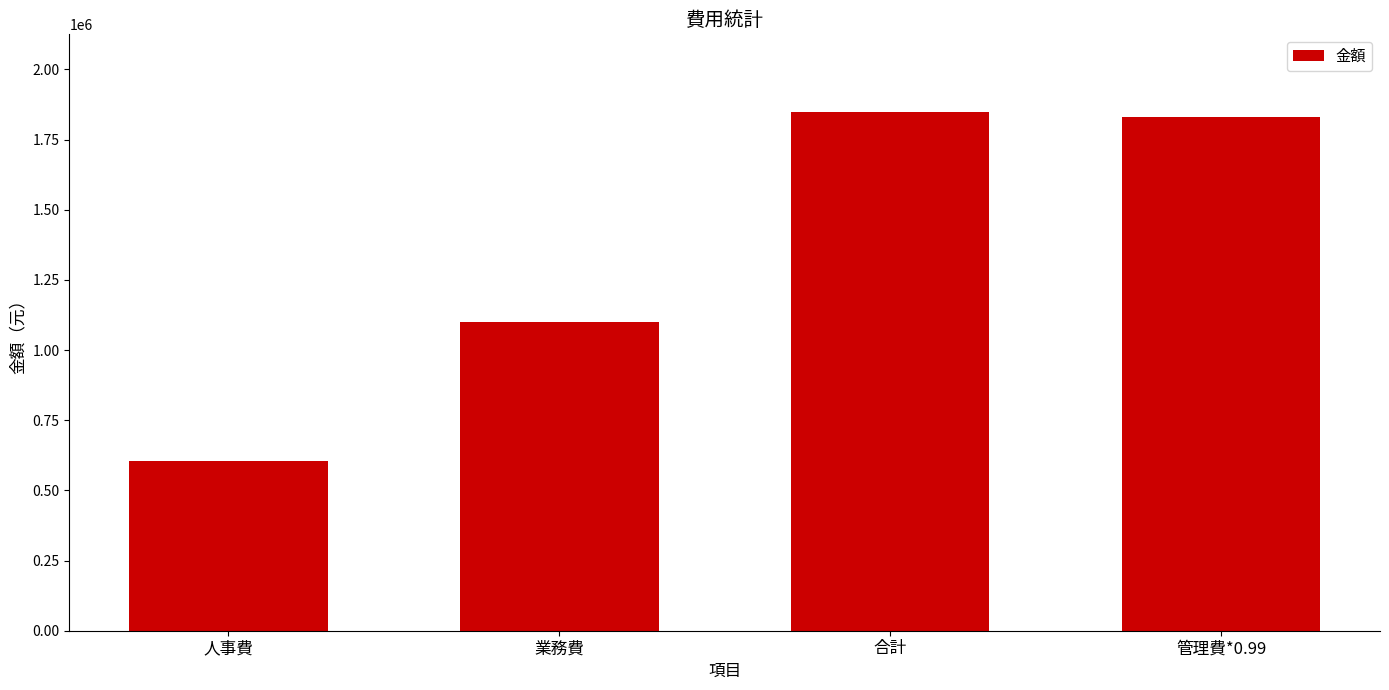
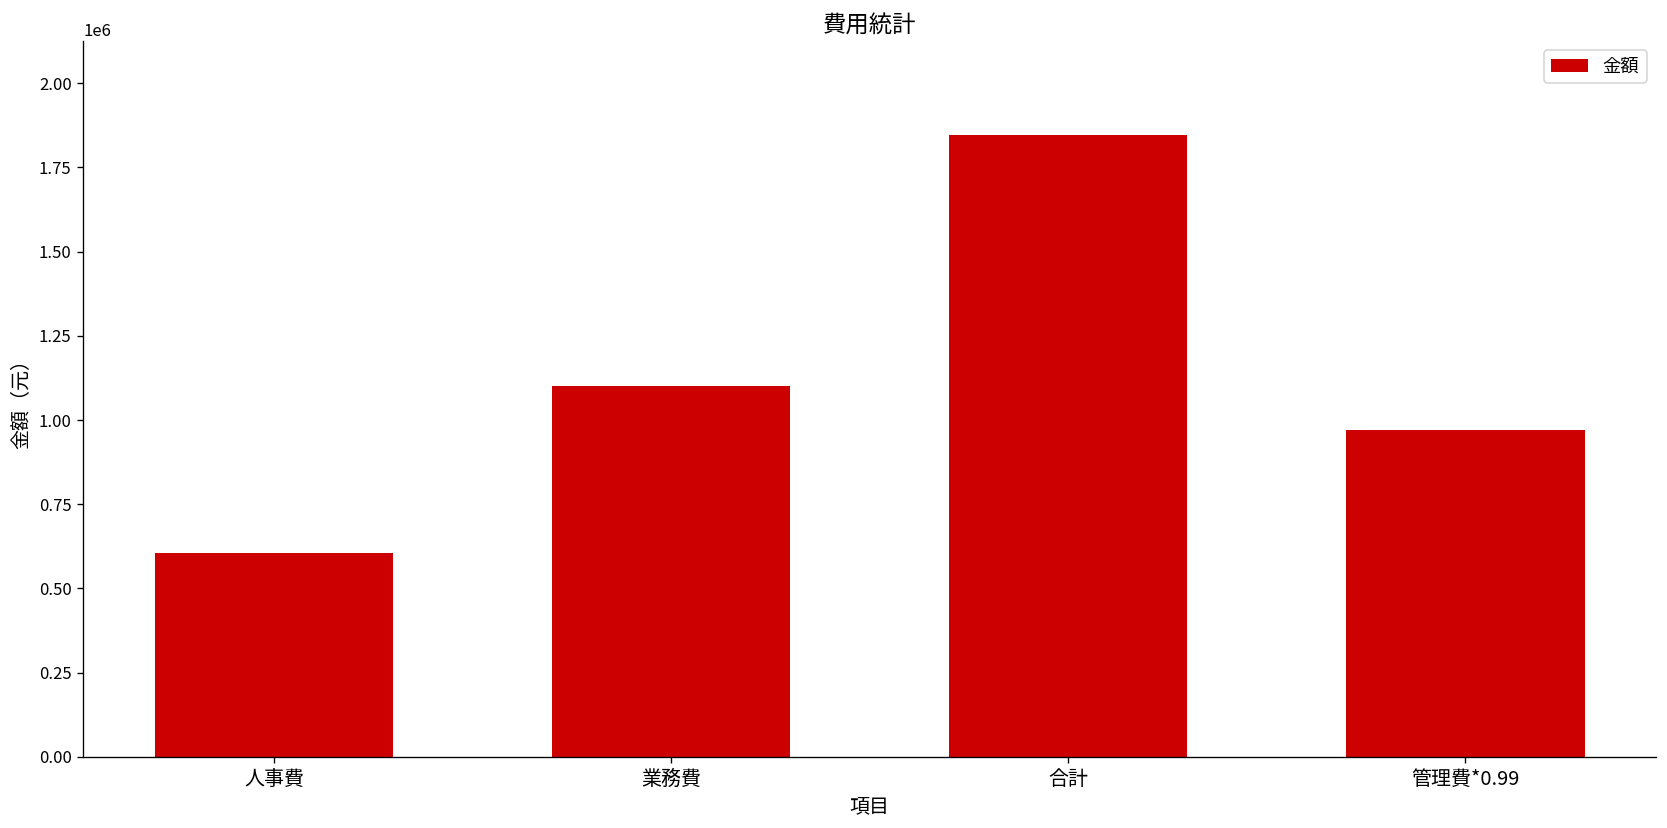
  {
    "人事費": 610000,
    "業務費": 1100000,
    "合計": 1850000,
-   "管理費*0.99": 1830000
+   "管理費*0.99": 970000
  }
